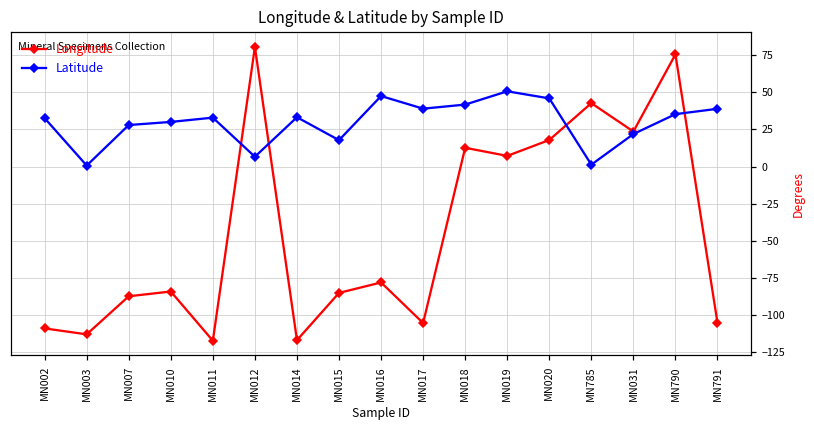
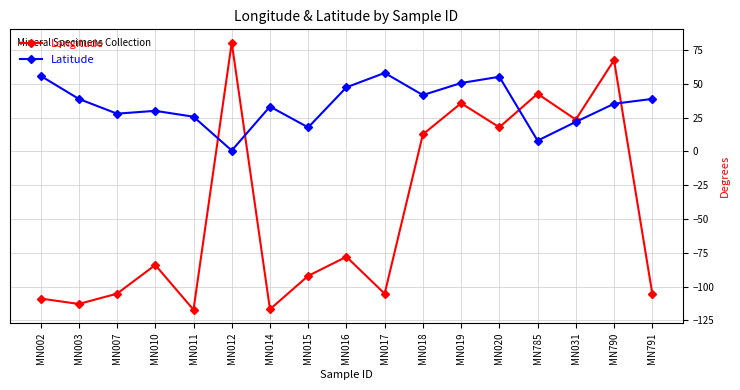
  {
    "Longitude": {
      "MN002": -109,
      "MN003": -113,
-     "MN007": -87,
+     "MN007": -105,
      "MN010": -84,
      "MN011": -117,
      "MN012": 81,
      "MN014": -117,
-     "MN015": -85,
+     "MN015": -92,
      "MN016": -78,
      "MN017": -105,
      "MN018": 13,
-     "MN019": 7,
+     "MN019": 36,
      "MN020": 18,
      "MN785": 43,
-     "MN790": 76,
+     "MN790": 68,
      "MN791": -105
    },
    "Latitude": {
-     "MN002": 33,
-     "MN003": 1,
+     "MN002": 56,
+     "MN003": 39,
      "MN007": 28,
      "MN010": 30,
-     "MN011": 33,
-     "MN012": 7,
+     "MN011": 26,
+     "MN012": 1,
      "MN014": 33,
      "MN015": 18,
      "MN016": 47,
-     "MN017": 39,
+     "MN017": 58,
      "MN018": 42,
      "MN019": 51,
-     "MN020": 46,
-     "MN785": 1,
+     "MN020": 55,
+     "MN785": 8,
      "MN790": 35,
      "MN791": 39
    }
  }
